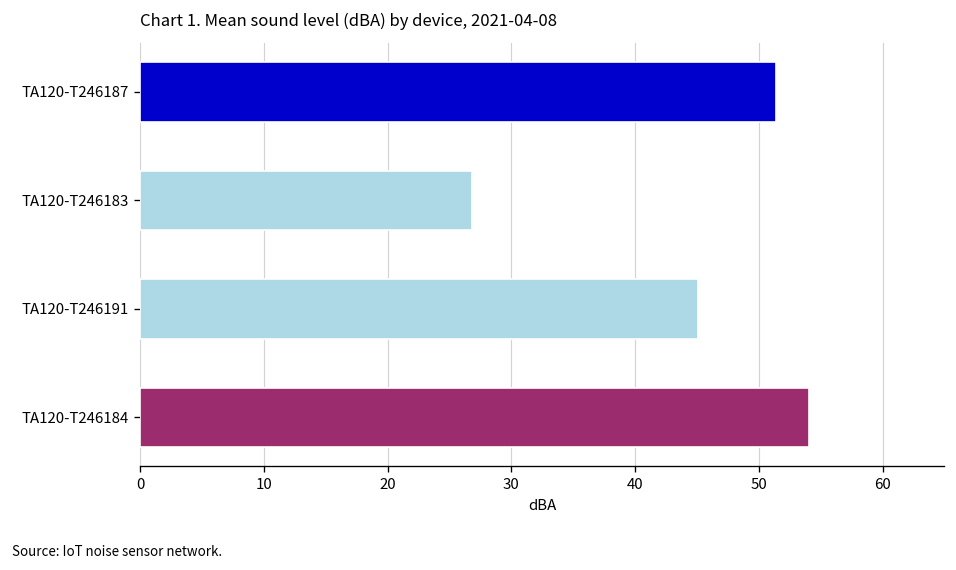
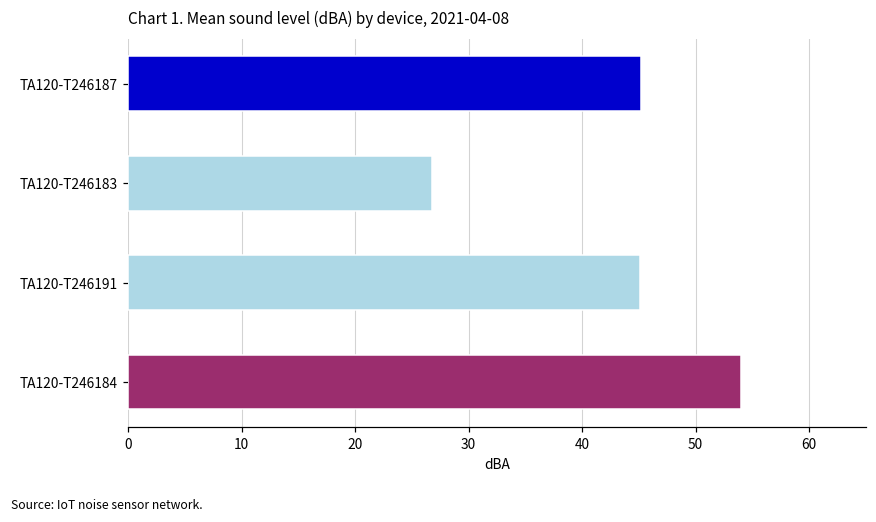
  {
-   "TA120-T246187": 51.4,
+   "TA120-T246187": 45.2,
    "TA120-T246183": 26.8,
    "TA120-T246191": 45.1,
    "TA120-T246184": 54.0
  }
